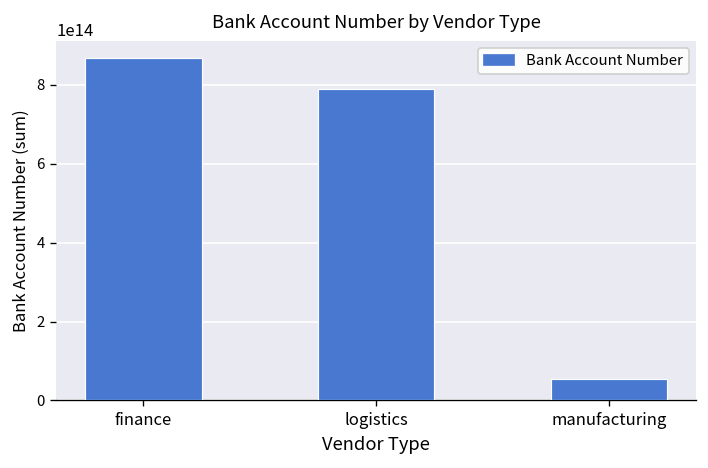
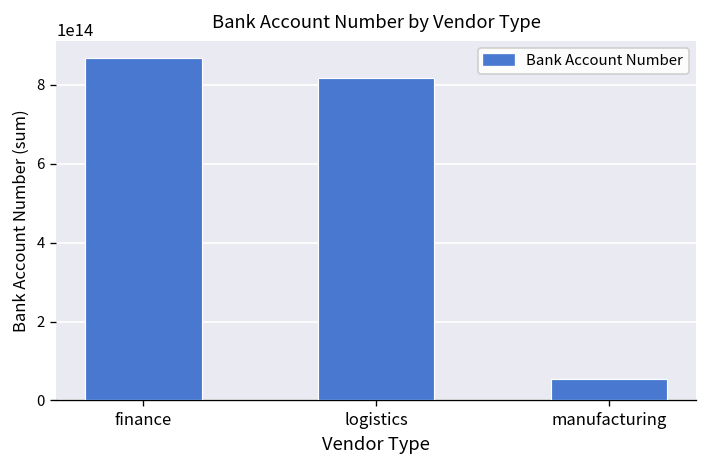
  {
    "finance": 870000000000000,
-   "logistics": 790000000000000,
+   "logistics": 820000000000000,
    "manufacturing": 50000000000000
  }
